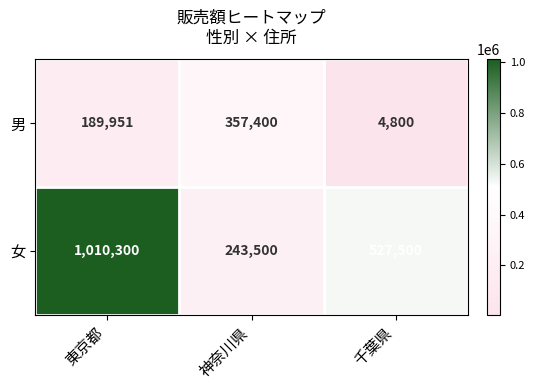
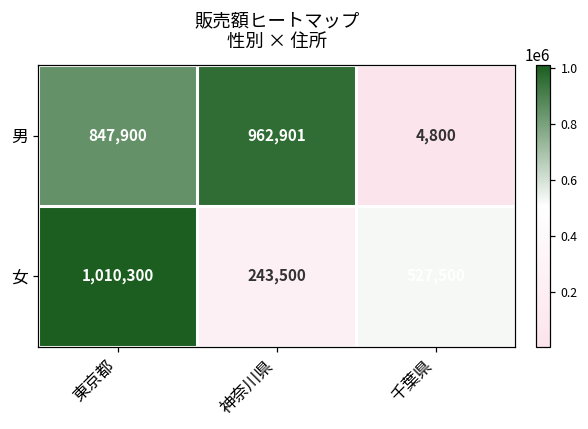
  {
    "男": {
-     "東京都": "189,951",
-     "神奈川県": "357,400",
+     "東京都": "847,900",
+     "神奈川県": "962,901",
      "千葉県": "4,800"
    },
    "女": {
      "東京都": "1,010,300",
      "神奈川県": "243,500"
    }
  }
